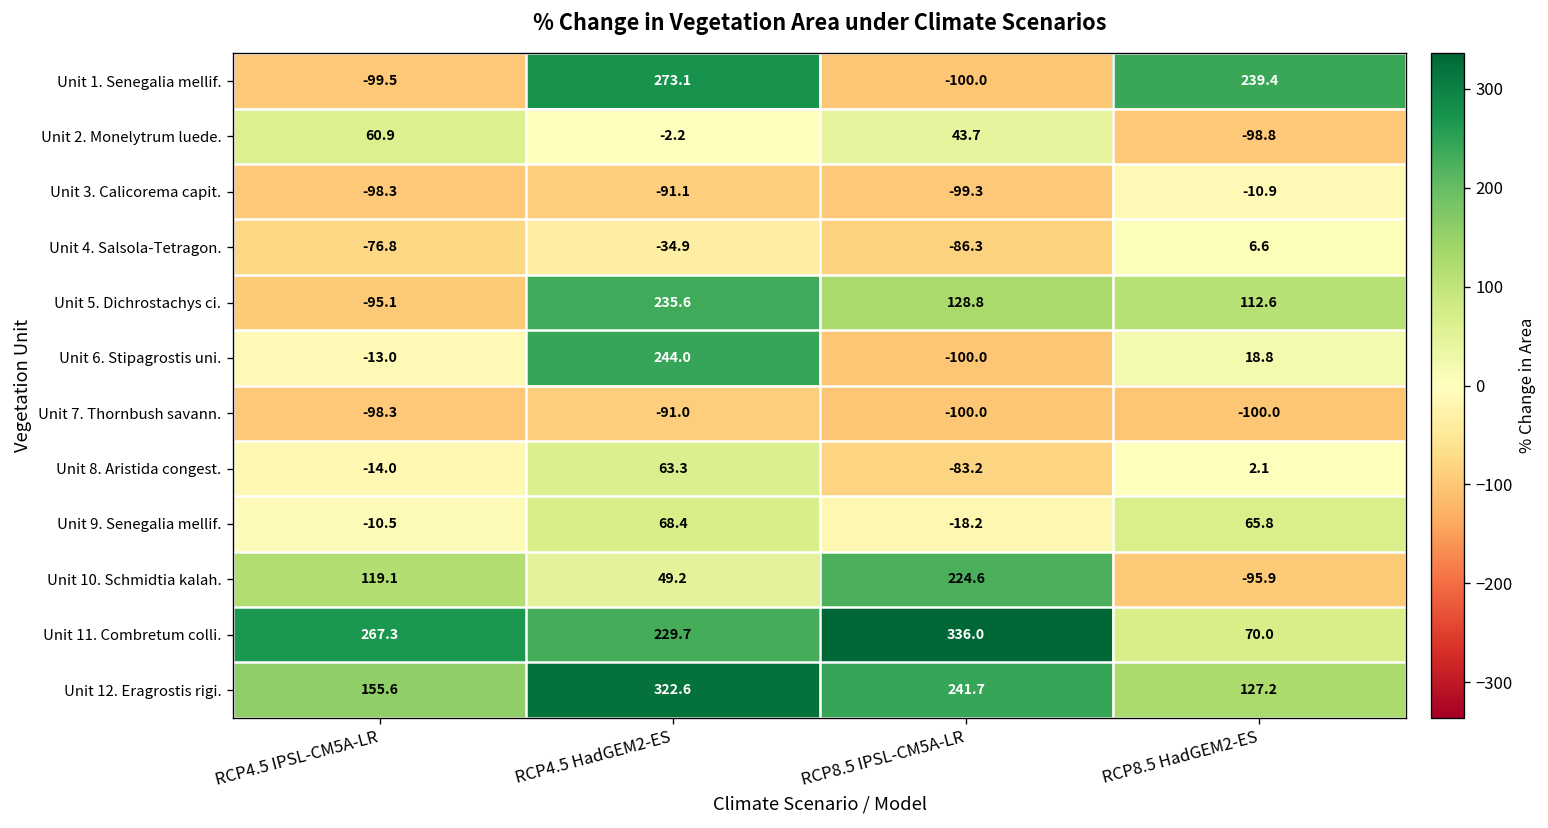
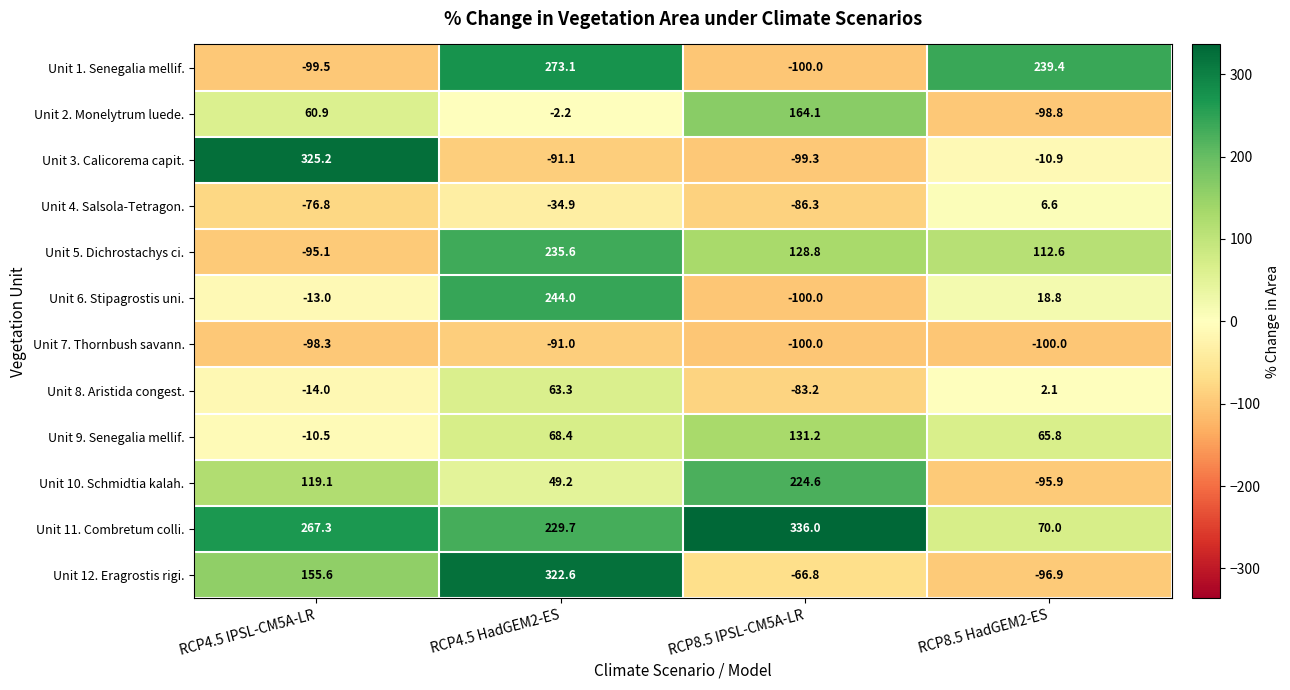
  {
    "Unit 1. Senegalia mellif.": {
      "RCP4.5 IPSL-CM5A-LR": -99.5,
      "RCP4.5 HadGEM2-ES": 273.1,
      "RCP8.5 IPSL-CM5A-LR": -100.0,
      "RCP8.5 HadGEM2-ES": 239.4
    },
    "Unit 2. Monelytrum luede.": {
      "RCP4.5 IPSL-CM5A-LR": 60.9,
      "RCP4.5 HadGEM2-ES": -2.2,
-     "RCP8.5 IPSL-CM5A-LR": 43.7,
+     "RCP8.5 IPSL-CM5A-LR": 164.1,
      "RCP8.5 HadGEM2-ES": -98.8
    },
    "Unit 3. Calicorema capit.": {
-     "RCP4.5 IPSL-CM5A-LR": -98.3,
+     "RCP4.5 IPSL-CM5A-LR": 325.2,
      "RCP4.5 HadGEM2-ES": -91.1,
      "RCP8.5 IPSL-CM5A-LR": -99.3,
      "RCP8.5 HadGEM2-ES": -10.9
    },
    "Unit 4. Salsola-Tetragon.": {
      "RCP4.5 IPSL-CM5A-LR": -76.8,
      "RCP4.5 HadGEM2-ES": -34.9,
      "RCP8.5 IPSL-CM5A-LR": -86.3,
      "RCP8.5 HadGEM2-ES": 6.6
    },
    "Unit 5. Dichrostachys ci.": {
      "RCP4.5 IPSL-CM5A-LR": -95.1,
      "RCP4.5 HadGEM2-ES": 235.6,
      "RCP8.5 IPSL-CM5A-LR": 128.8,
      "RCP8.5 HadGEM2-ES": 112.6
    },
    "Unit 6. Stipagrostis uni.": {
      "RCP4.5 IPSL-CM5A-LR": -13.0,
      "RCP4.5 HadGEM2-ES": 244.0,
      "RCP8.5 IPSL-CM5A-LR": -100.0,
      "RCP8.5 HadGEM2-ES": 18.8
    },
    "Unit 7. Thornbush savann.": {
      "RCP4.5 IPSL-CM5A-LR": -98.3,
      "RCP4.5 HadGEM2-ES": -91.0,
      "RCP8.5 IPSL-CM5A-LR": -100.0,
      "RCP8.5 HadGEM2-ES": -100.0
    },
    "Unit 8. Aristida congest.": {
      "RCP4.5 IPSL-CM5A-LR": -14.0,
      "RCP4.5 HadGEM2-ES": 63.3,
      "RCP8.5 IPSL-CM5A-LR": -83.2,
      "RCP8.5 HadGEM2-ES": 2.1
    },
    "Unit 9. Senegalia mellif.": {
      "RCP4.5 IPSL-CM5A-LR": -10.5,
      "RCP4.5 HadGEM2-ES": 68.4,
-     "RCP8.5 IPSL-CM5A-LR": -18.2,
+     "RCP8.5 IPSL-CM5A-LR": 131.2,
      "RCP8.5 HadGEM2-ES": 65.8
    },
    "Unit 10. Schmidtia kalah.": {
      "RCP4.5 IPSL-CM5A-LR": 119.1,
      "RCP4.5 HadGEM2-ES": 49.2,
      "RCP8.5 IPSL-CM5A-LR": 224.6,
      "RCP8.5 HadGEM2-ES": -95.9
    },
    "Unit 11. Combretum colli.": {
      "RCP4.5 IPSL-CM5A-LR": 267.3,
      "RCP4.5 HadGEM2-ES": 229.7,
      "RCP8.5 IPSL-CM5A-LR": 336.0,
      "RCP8.5 HadGEM2-ES": 70.0
    },
    "Unit 12. Eragrostis rigi.": {
      "RCP4.5 IPSL-CM5A-LR": 155.6,
      "RCP4.5 HadGEM2-ES": 322.6,
-     "RCP8.5 IPSL-CM5A-LR": 241.7,
-     "RCP8.5 HadGEM2-ES": 127.2
+     "RCP8.5 IPSL-CM5A-LR": -66.8,
+     "RCP8.5 HadGEM2-ES": -96.9
    }
  }
